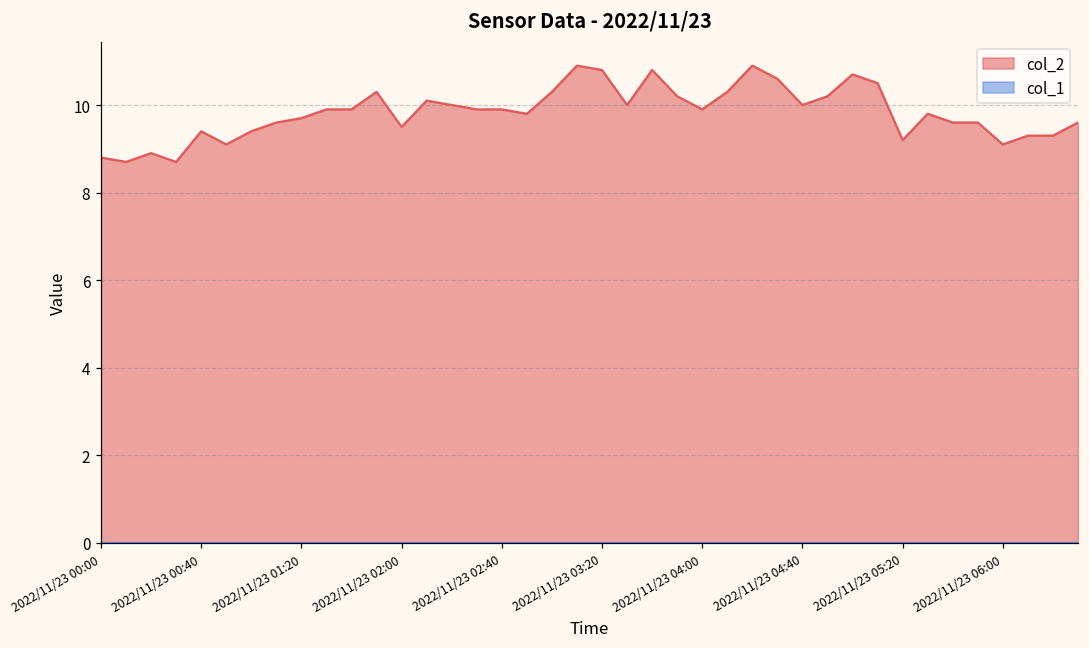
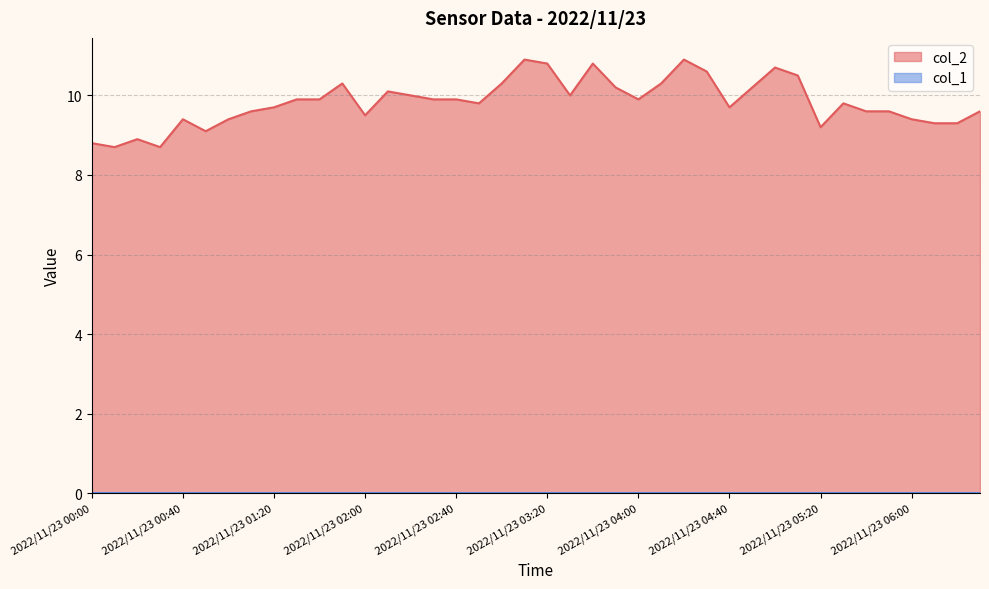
  {
    "col_2": {
      "2022/11/23 00:00": 8.8,
      "2022/11/23 00:40": 9.4,
      "2022/11/23 01:20": 9.7,
      "2022/11/23 02:00": 9.5,
      "2022/11/23 02:40": 9.9,
      "2022/11/23 03:20": 10.8,
      "2022/11/23 04:00": 9.9,
-     "2022/11/23 04:40": 10.0,
+     "2022/11/23 04:40": 9.7,
      "2022/11/23 05:20": 9.2,
-     "2022/11/23 06:00": 9.1
+     "2022/11/23 06:00": 9.4
    },
    "col_1": {
      "2022/11/23 00:00": 0.0,
      "2022/11/23 00:40": 0.0,
      "2022/11/23 01:20": 0.0,
      "2022/11/23 02:00": 0.0,
      "2022/11/23 02:40": 0.0,
      "2022/11/23 03:20": 0.0,
      "2022/11/23 04:00": 0.0,
      "2022/11/23 04:40": 0.0,
      "2022/11/23 05:20": 0.0,
      "2022/11/23 06:00": 0.0
    }
  }
